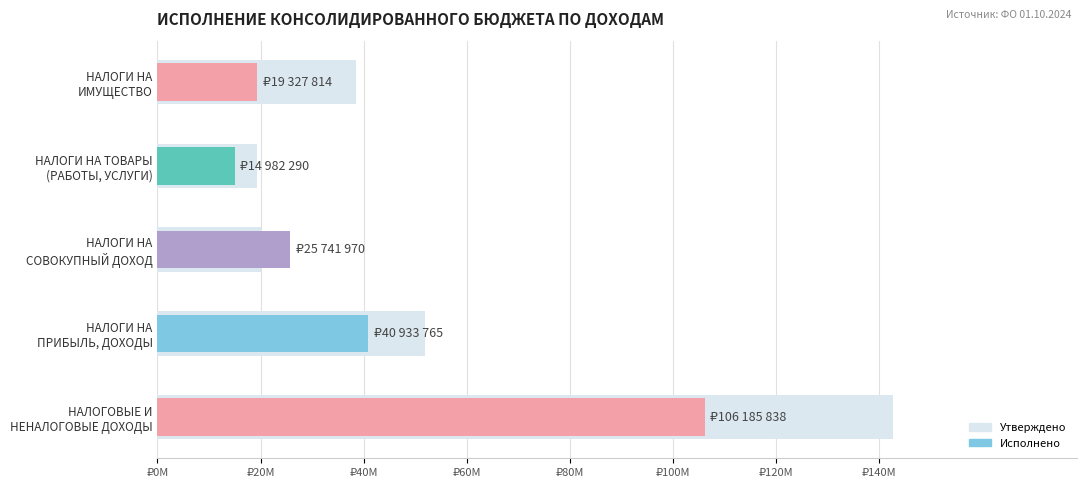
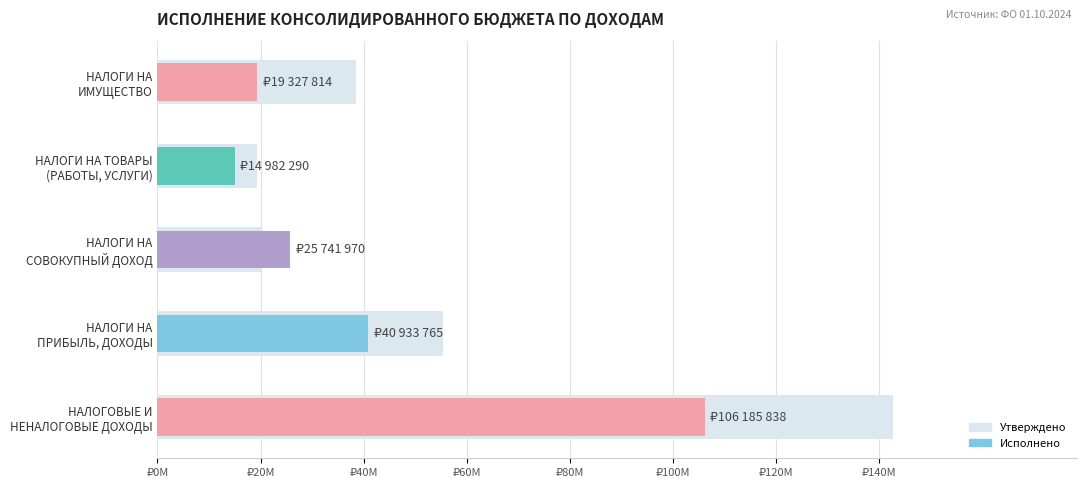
  {
    "Утверждено": {
-     "НАЛОГИ НА ПРИБЫЛЬ, ДОХОДЫ": "₽52000000"
+     "НАЛОГИ НА ПРИБЫЛЬ, ДОХОДЫ": "₽55000000"
    }
  }
